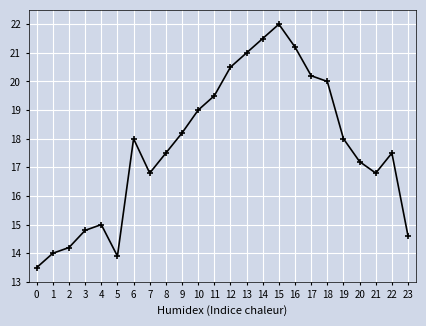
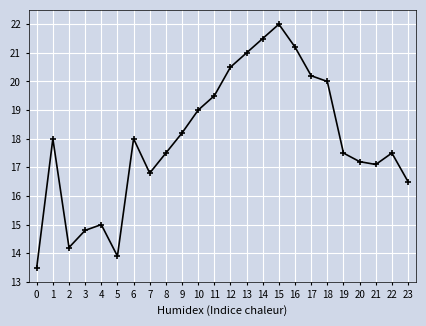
  {
    "0": 13.5,
-   "1": 14,
+   "1": 18,
    "2": 14.2,
    "3": 14.8,
    "4": 15.0,
    "5": 13.9,
    "6": 18.0,
    "7": 16.8,
    "8": 17.5,
    "9": 18.2,
    "10": 19.0,
    "11": 19.5,
    "12": 20.5,
    "13": 21.0,
    "14": 21.5,
    "15": 22.0,
    "16": 21.2,
    "17": 20.2,
    "18": 20.0,
-   "19": 18.0,
+   "19": 17.5,
    "20": 17.2,
-   "21": 16.8,
+   "21": 17.1,
    "22": 17.5,
-   "23": 14.6
+   "23": 16.5
  }
